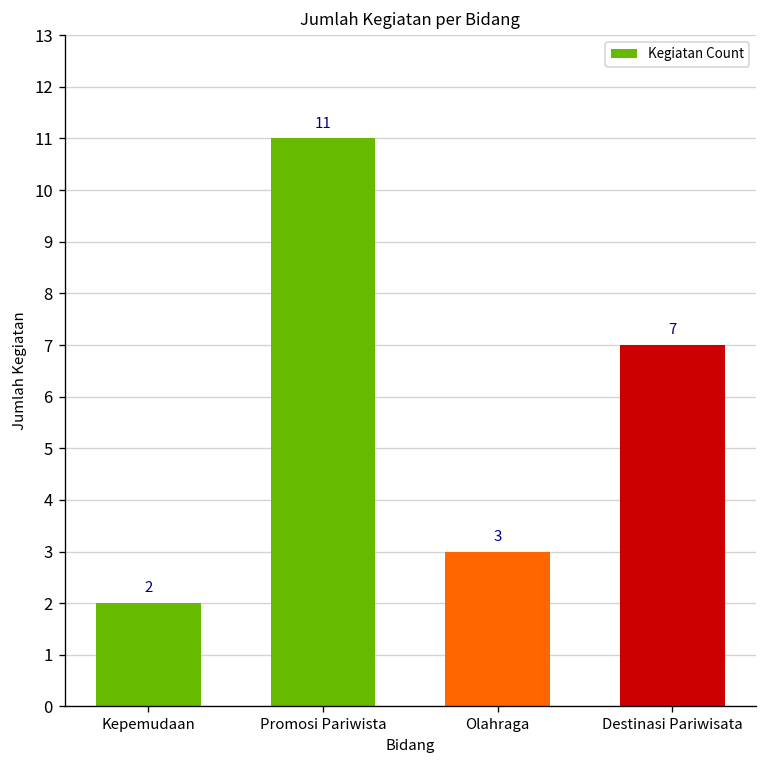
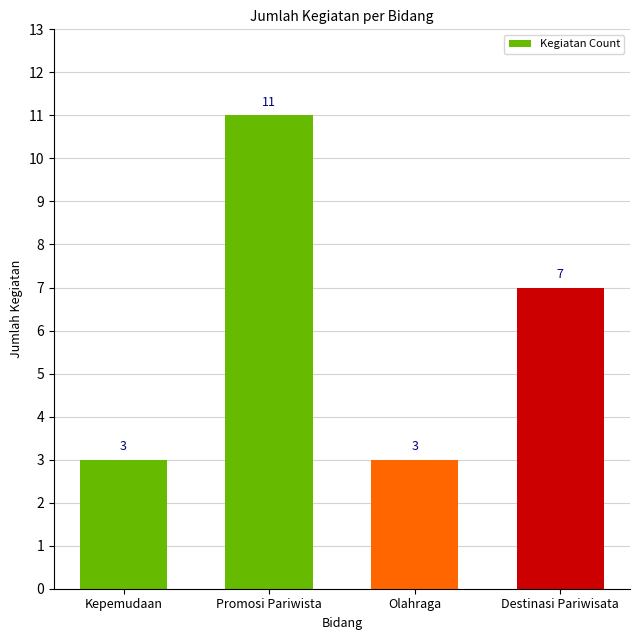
  {
-   "Kepemudaan": 2,
+   "Kepemudaan": 3,
    "Promosi Pariwista": 11,
    "Olahraga": 3,
    "Destinasi Pariwisata": 7
  }
